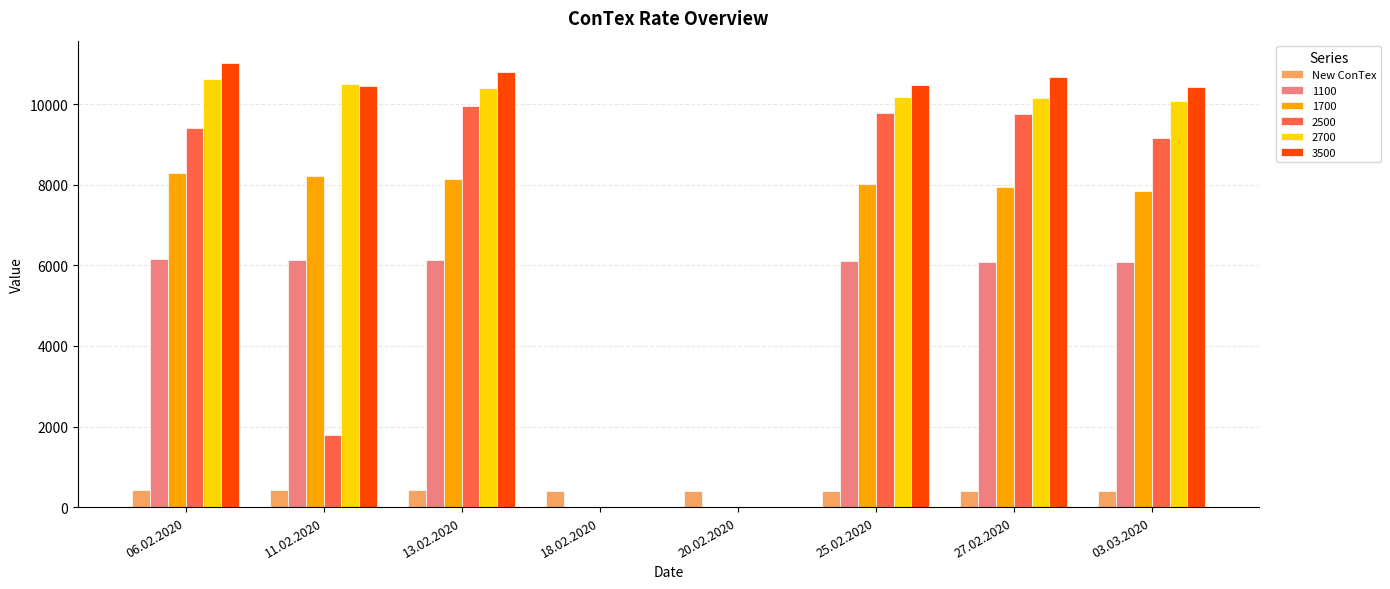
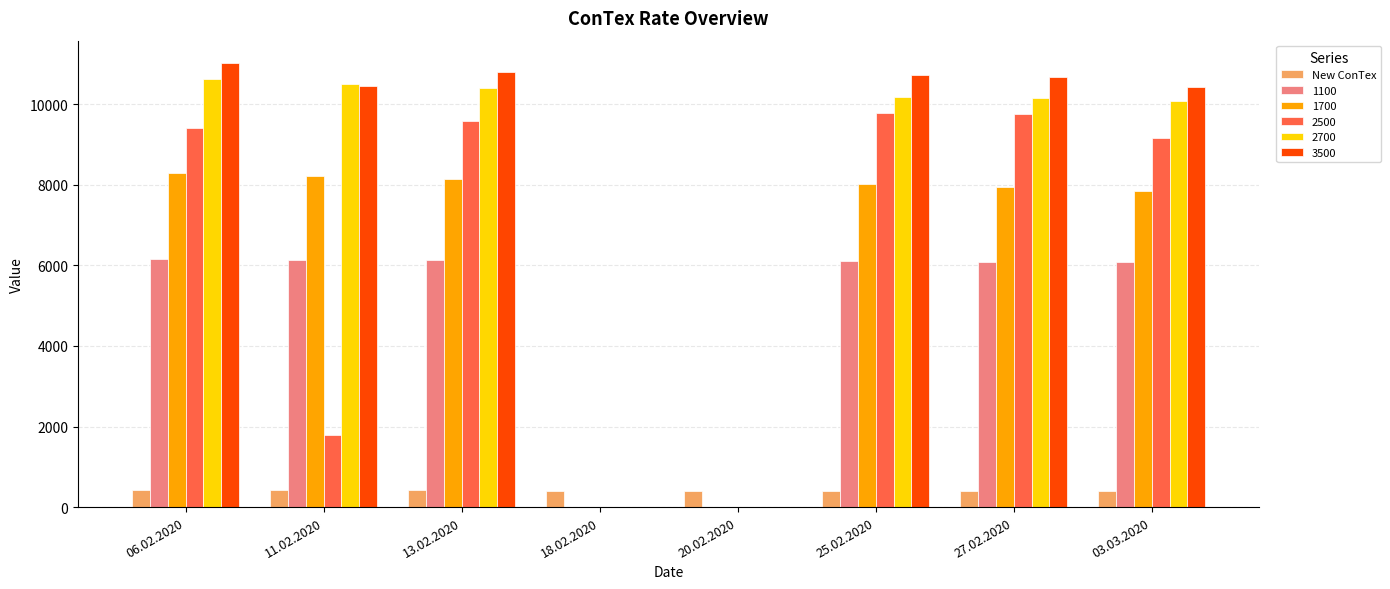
  {
    "2500": {
      "06.02.2020": 9400,
      "11.02.2020": 1800,
-     "13.02.2020": 10000,
+     "13.02.2020": 9600,
      "18.02.2020": 0,
      "20.02.2020": 0,
      "25.02.2020": 9800,
      "27.02.2020": 9800,
      "03.03.2020": 9200
    },
    "3500": {
      "06.02.2020": 11000,
      "11.02.2020": 10400,
      "13.02.2020": 10800,
      "18.02.2020": 0,
      "20.02.2020": 0,
-     "25.02.2020": 10500,
+     "25.02.2020": 10700,
      "27.02.2020": 10700,
      "03.03.2020": 10400
    }
  }
